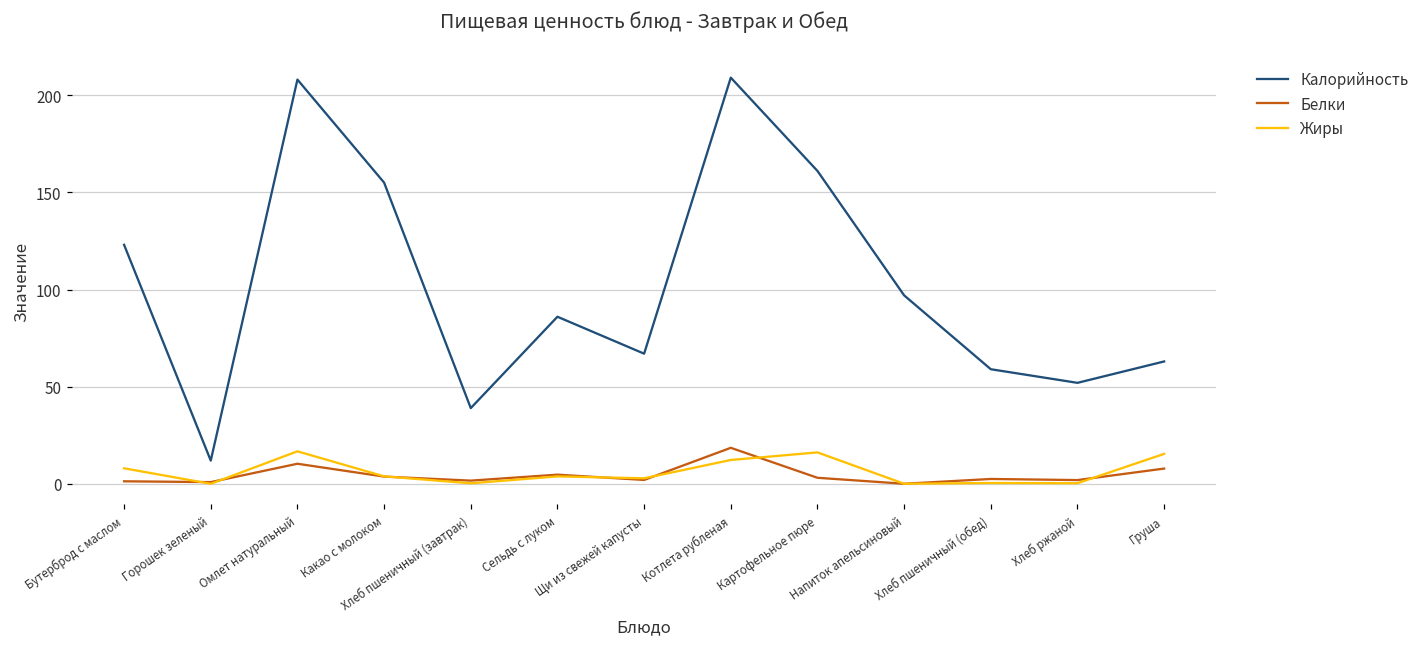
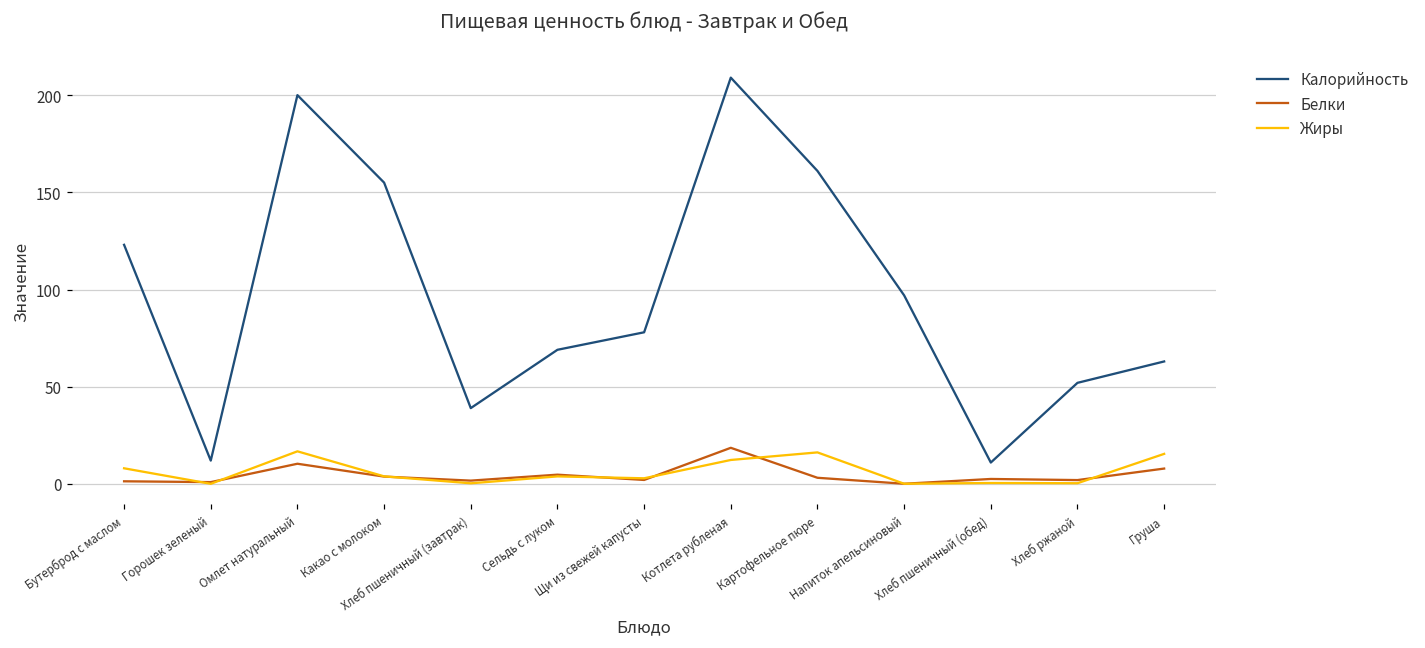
  {
    "Калорийность": {
      "Бутерброд с маслом": 123,
      "Горошек зеленый": 12,
-     "Омлет натуральный": 208,
+     "Омлет натуральный": 200,
      "Какао с молоком": 155,
      "Хлеб пшеничный (завтрак)": 39,
-     "Сельдь с луком": 86,
-     "Щи из свежей капусты": 67,
+     "Сельдь с луком": 69,
+     "Щи из свежей капусты": 78,
      "Котлета рубленая": 209,
      "Картофельное пюре": 161,
      "Напиток апельсиновый": 97,
-     "Хлеб пшеничный (обед)": 59,
+     "Хлеб пшеничный (обед)": 11,
      "Хлеб ржаной": 52,
      "Груша": 63
    },
    "Белки": {
      "Бутерброд с маслом": 1,
      "Омлет натуральный": 10,
      "Котлета рубленая": 19,
      "Картофельное пюре": 3,
      "Хлеб пшеничный (обед)": 3,
      "Хлеб ржаной": 2,
      "Груша": 8
    },
    "Жиры": {
      "Бутерброд с маслом": 8,
      "Омлет натуральный": 17,
      "Котлета рубленая": 12,
      "Картофельное пюре": 16,
      "Хлеб пшеничный (обед)": 0,
      "Хлеб ржаной": 0,
      "Груша": 15
    }
  }
